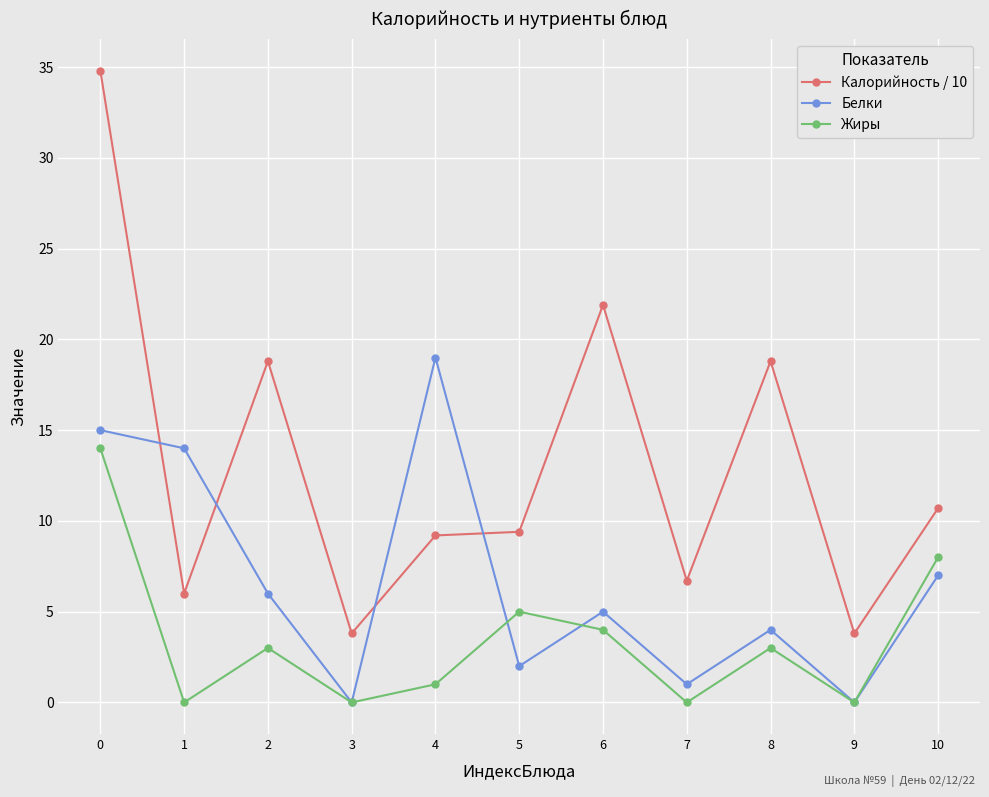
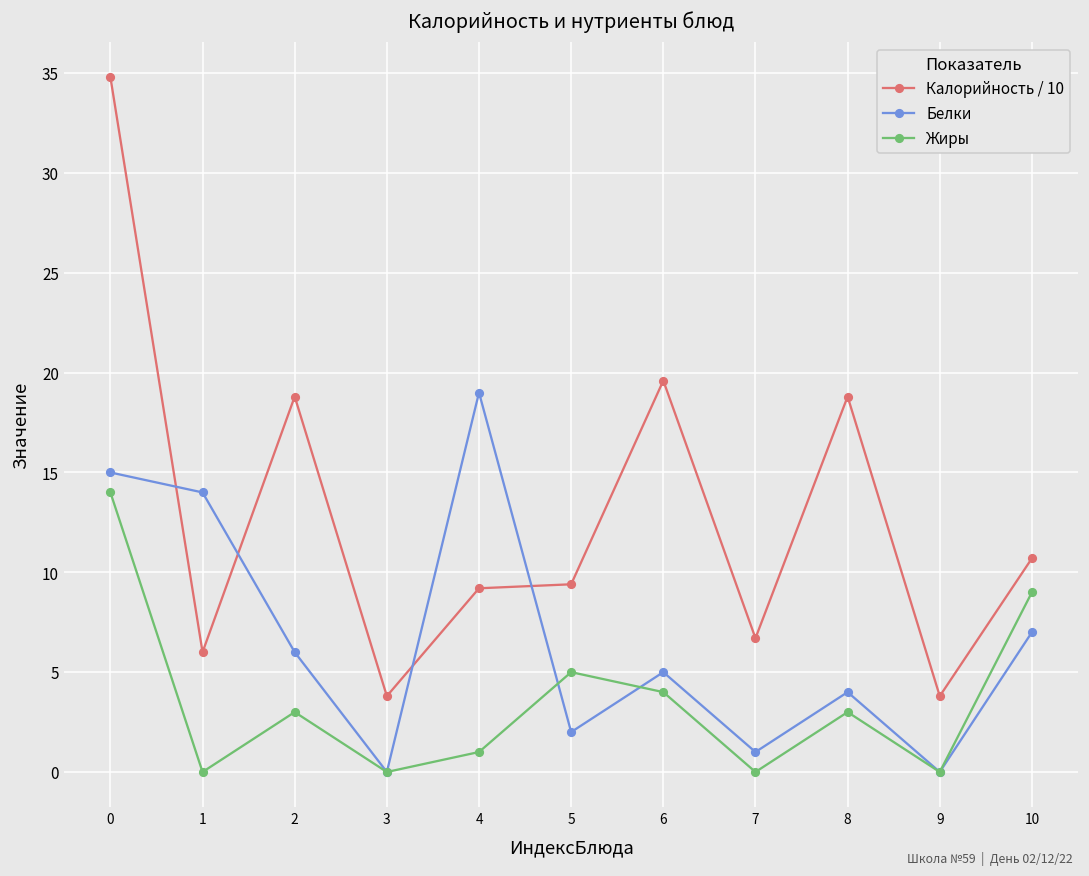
  {
    "Калорийность / 10": {
      "0": 34.8,
      "1": 6.0,
      "2": 18.8,
      "3": 3.8,
      "4": 9.2,
      "5": 9.4,
-     "6": 21.9,
+     "6": 19.6,
      "7": 6.7,
      "8": 18.8,
      "9": 3.8,
      "10": 10.7
    },
    "Белки": {
      "0": 15.0,
      "1": 14.0,
      "2": 6.0,
      "4": 19.0,
      "5": 2.0,
      "6": 5.0,
      "7": 1.0,
      "8": 4.0,
      "10": 7.0
    },
    "Жиры": {
      "0": 14,
      "1": 0,
      "2": 3,
      "4": 1,
      "5": 5,
      "6": 4,
      "7": 0,
      "8": 3,
-     "10": 8
+     "10": 9
    }
  }
